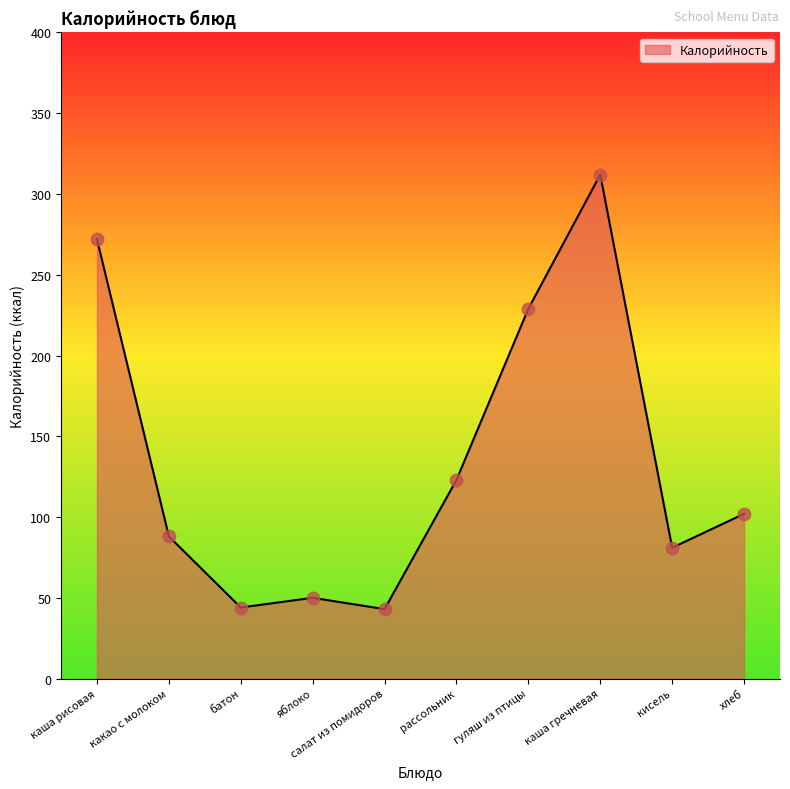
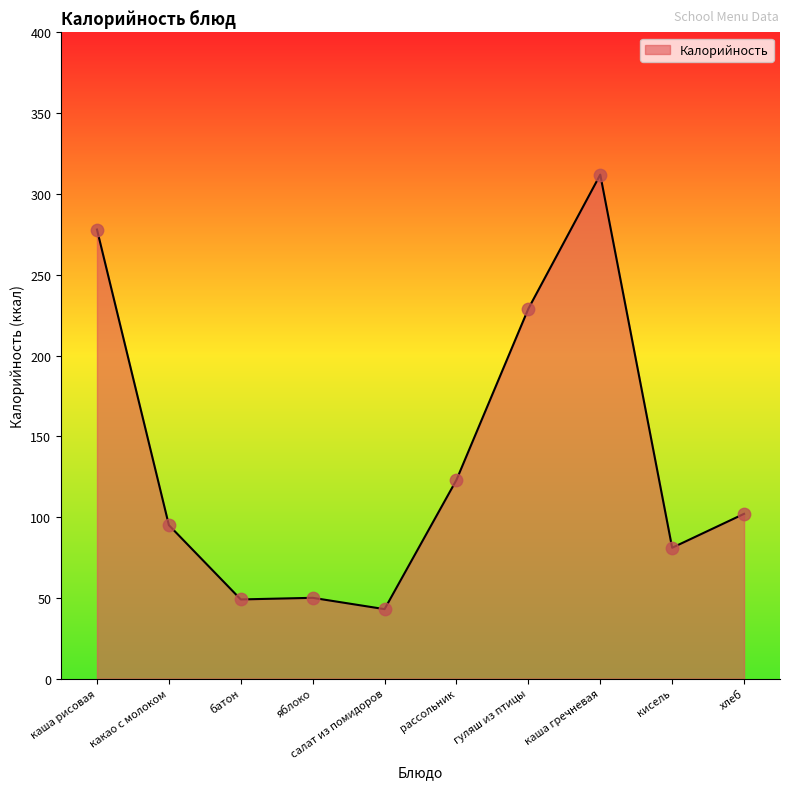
  {
-   "каша рисовая": 272,
-   "какао с молоком": 88,
-   "батон": 44,
+   "каша рисовая": 278,
+   "какао с молоком": 95,
+   "батон": 49,
    "яблоко": 50,
    "салат из помидоров": 43,
    "рассольник": 123,
    "гуляш из птицы": 229,
    "каша гречневая": 312,
    "кисель": 81,
    "хлеб": 102
  }
